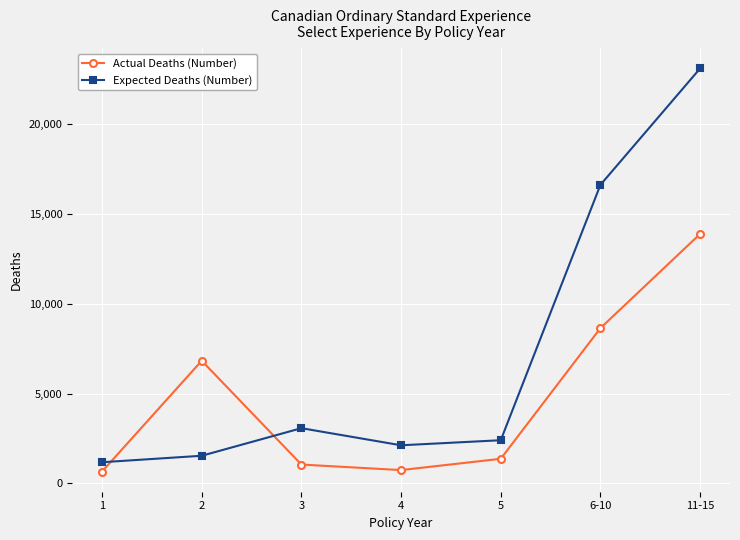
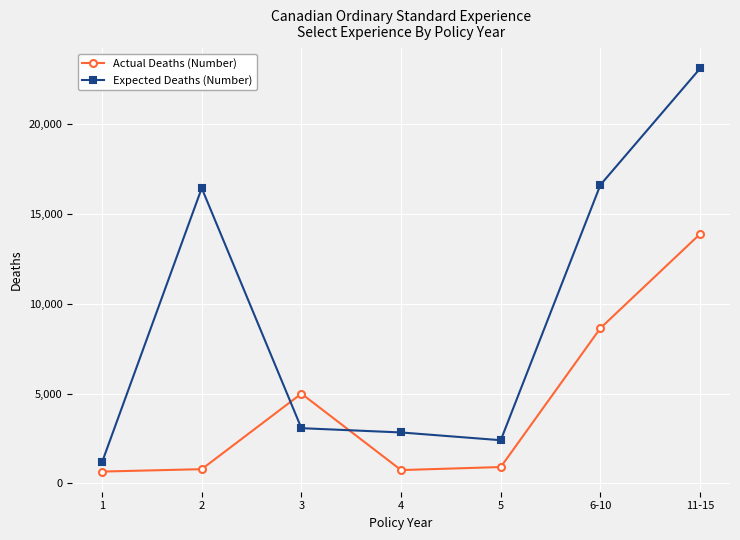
  {
    "Actual Deaths (Number)": {
      "1": "700",
-     "2": "6,800",
-     "3": "1,100",
+     "2": "800",
+     "3": "5,000",
      "4": "700",
-     "5": "1,400",
+     "5": "900",
      "6-10": "8,600",
      "11-15": "13,900"
    },
    "Expected Deaths (Number)": {
      "1": "1,200",
-     "2": "1,500",
+     "2": "16,400",
      "3": "3,100",
-     "4": "2,100",
+     "4": "2,800",
      "5": "2,400",
      "6-10": "16,600",
      "11-15": "23,100"
    }
  }
